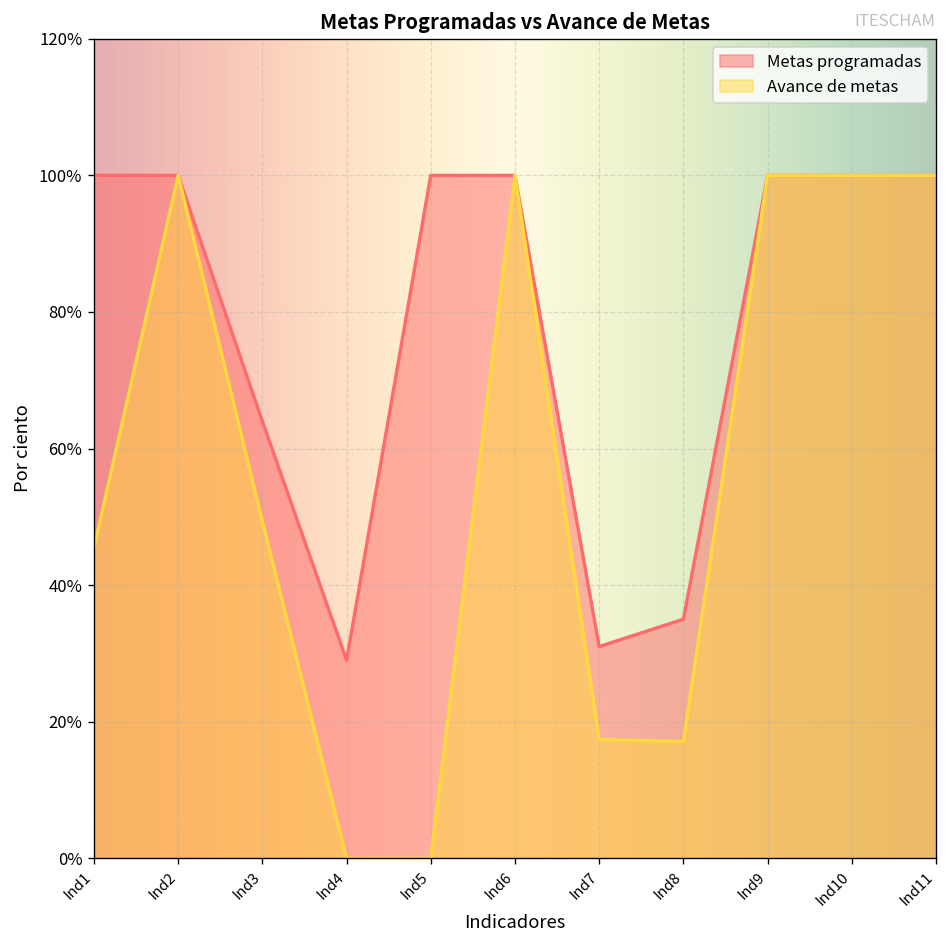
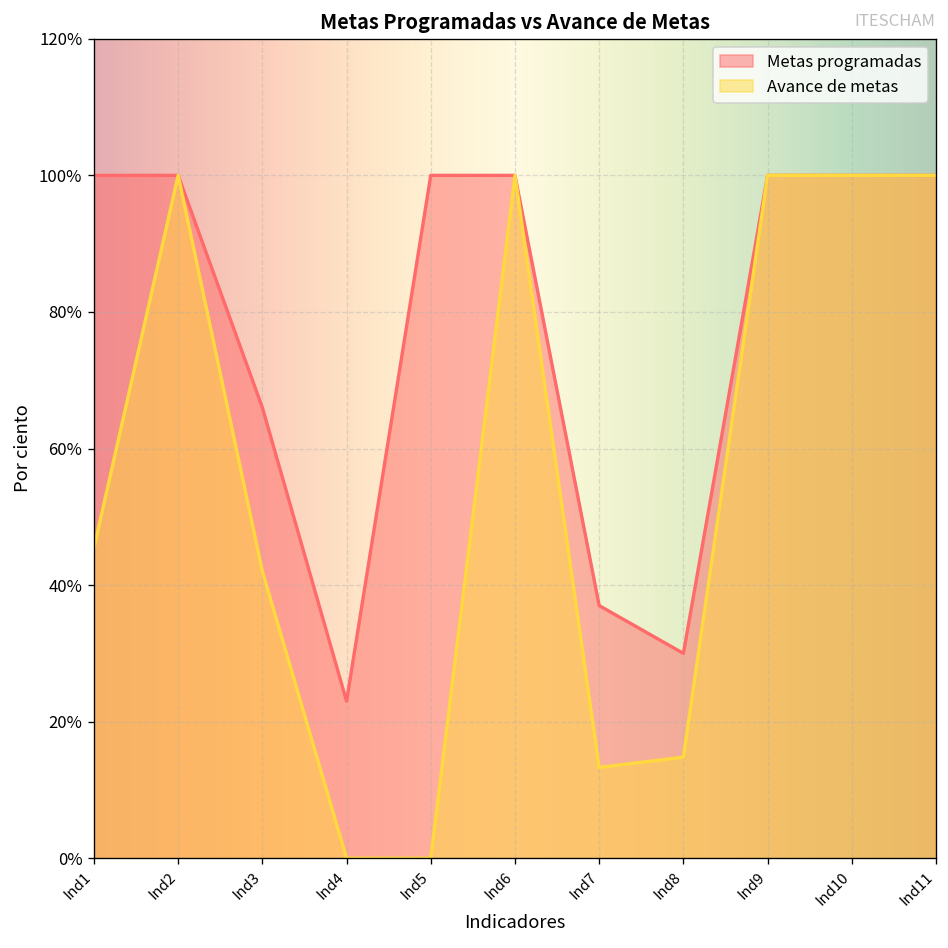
  {
    "Metas programadas": {
      "Ind1": "100%",
-     "Ind3": "64%",
-     "Ind4": "29%",
+     "Ind3": "66%",
+     "Ind4": "23%",
      "Ind5": "100%",
-     "Ind7": "31%",
-     "Ind8": "35%"
+     "Ind7": "37%",
+     "Ind8": "30%"
    },
    "Avance de metas": {
      "Ind1": "45%",
-     "Ind3": "49%",
+     "Ind3": "42%",
      "Ind4": "0%",
      "Ind5": "0%",
-     "Ind7": "17%",
-     "Ind8": "17%"
+     "Ind7": "13%",
+     "Ind8": "15%"
    }
  }
